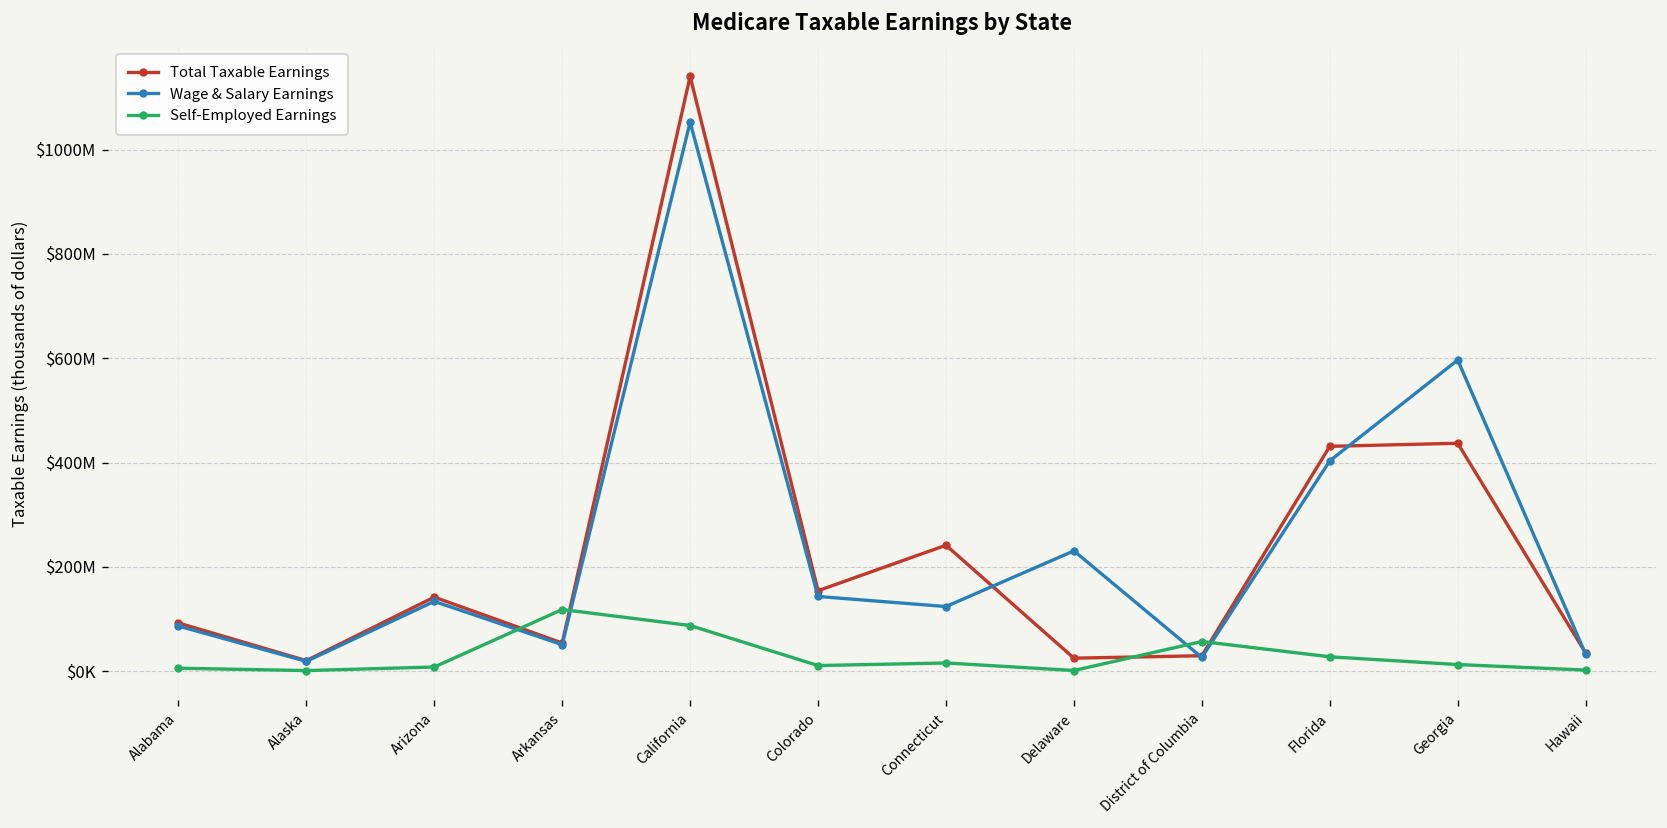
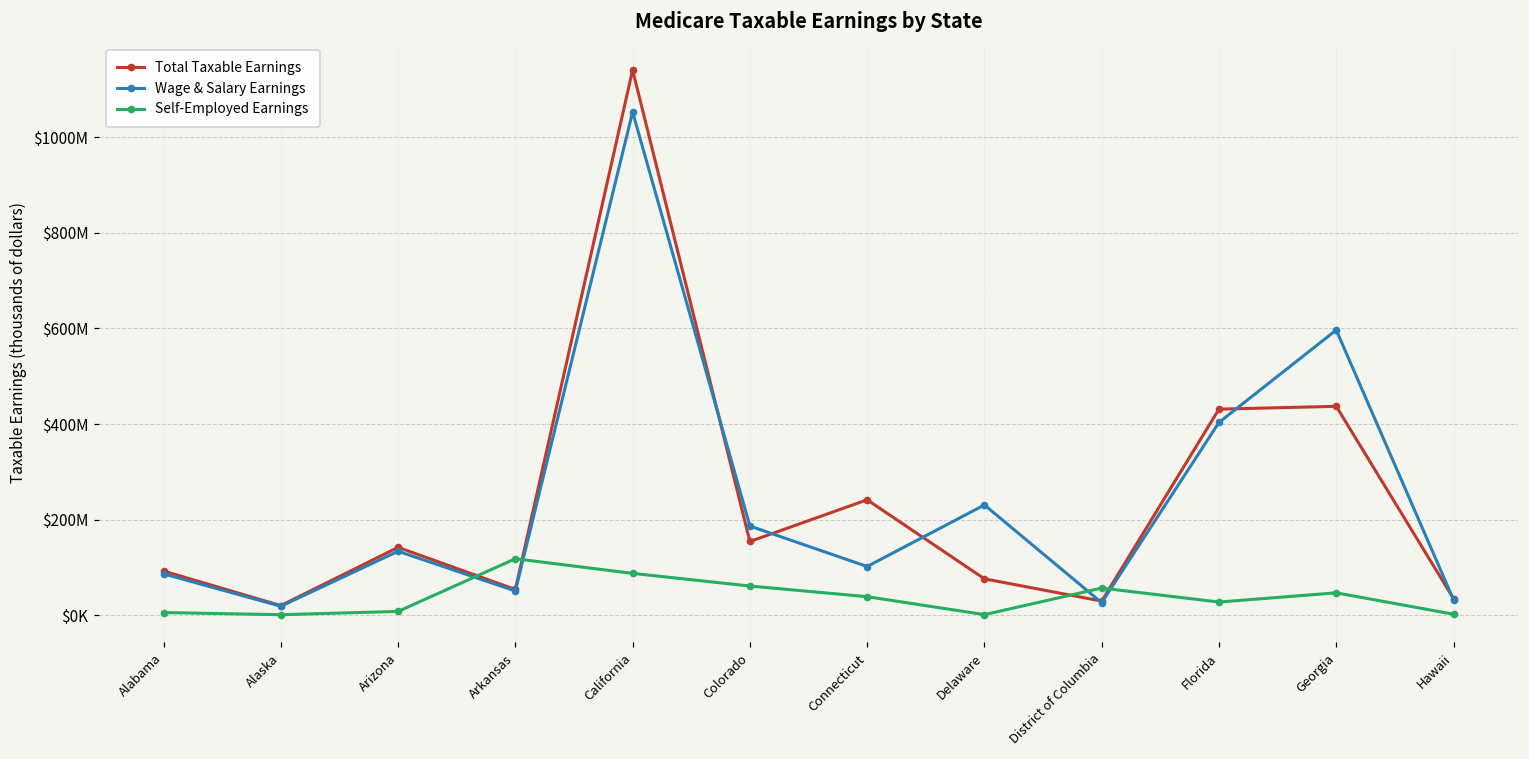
  {
    "Total Taxable Earnings": {
      "Alabama": "$90000000",
      "Arizona": "$140000000",
      "California": "$1140000000",
      "Colorado": "$150000000",
      "Connecticut": "$240000000",
-     "Delaware": "$30000000",
+     "Delaware": "$80000000",
      "Florida": "$430000000",
      "Georgia": "$440000000"
    },
    "Wage & Salary Earnings": {
      "Alabama": "$90000000",
      "Arizona": "$130000000",
      "California": "$1050000000",
-     "Colorado": "$140000000",
-     "Connecticut": "$120000000",
+     "Colorado": "$190000000",
+     "Connecticut": "$100000000",
      "Delaware": "$230000000",
      "Florida": "$400000000",
      "Georgia": "$600000000"
    },
    "Self-Employed Earnings": {
      "Alabama": "$10000000",
      "Alaska": "$0",
      "Arizona": "$10000000",
      "Arkansas": "$120000000",
      "California": "$90000000",
-     "Colorado": "$10000000",
-     "Connecticut": "$20000000",
+     "Colorado": "$60000000",
+     "Connecticut": "$40000000",
      "Delaware": "$0",
      "District of Columbia": "$60000000",
      "Florida": "$30000000",
-     "Georgia": "$10000000",
+     "Georgia": "$50000000",
      "Hawaii": "$0"
    }
  }
